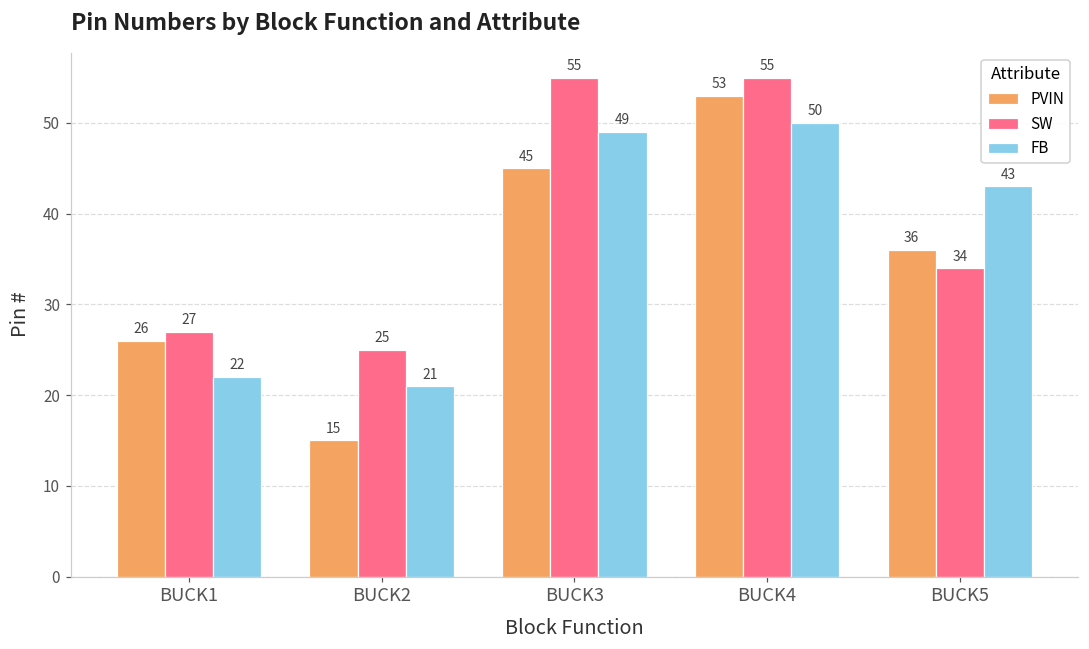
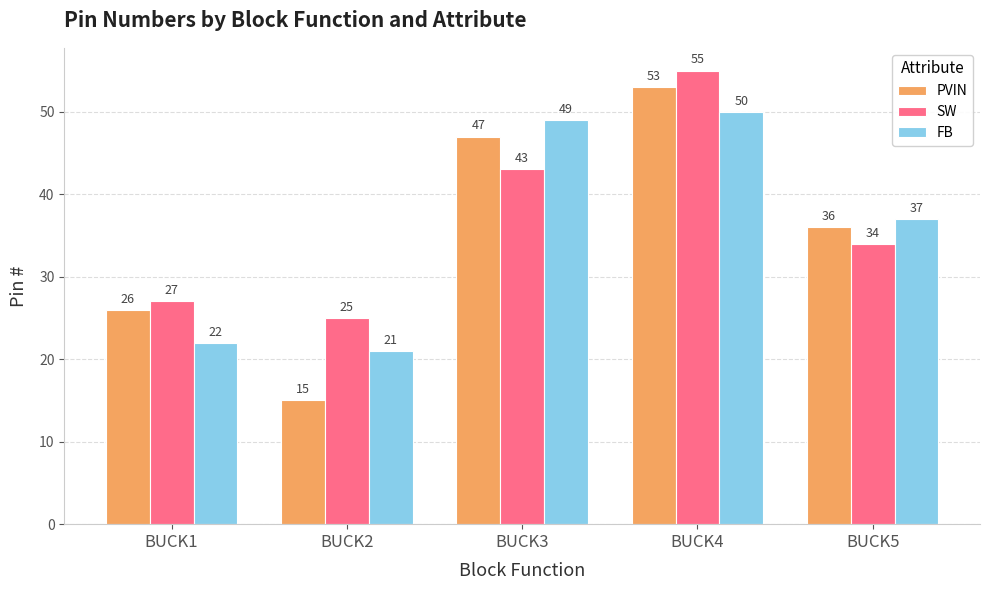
  {
    "PVIN": {
      "BUCK1": 26,
      "BUCK2": 15,
-     "BUCK3": 45,
+     "BUCK3": 47,
      "BUCK4": 53,
      "BUCK5": 36
    },
    "SW": {
      "BUCK1": 27,
      "BUCK2": 25,
-     "BUCK3": 55,
+     "BUCK3": 43,
      "BUCK4": 55,
      "BUCK5": 34
    },
    "FB": {
      "BUCK1": 22,
      "BUCK2": 21,
      "BUCK3": 49,
      "BUCK4": 50,
-     "BUCK5": 43
+     "BUCK5": 37
    }
  }
